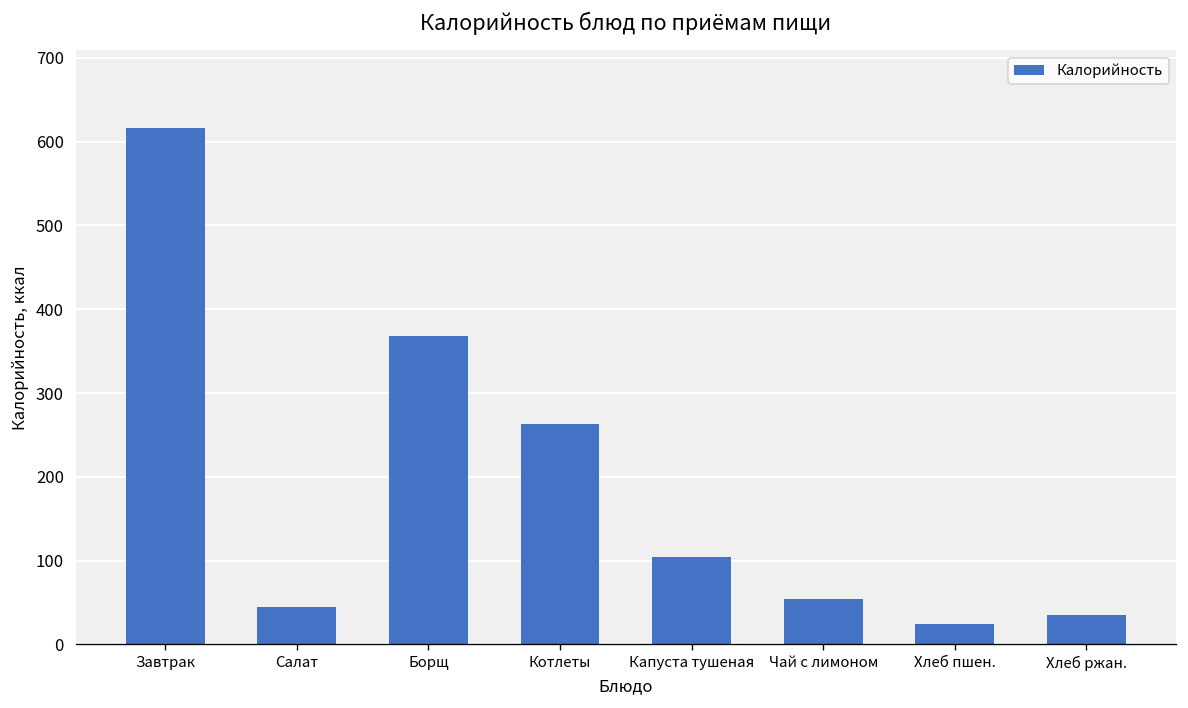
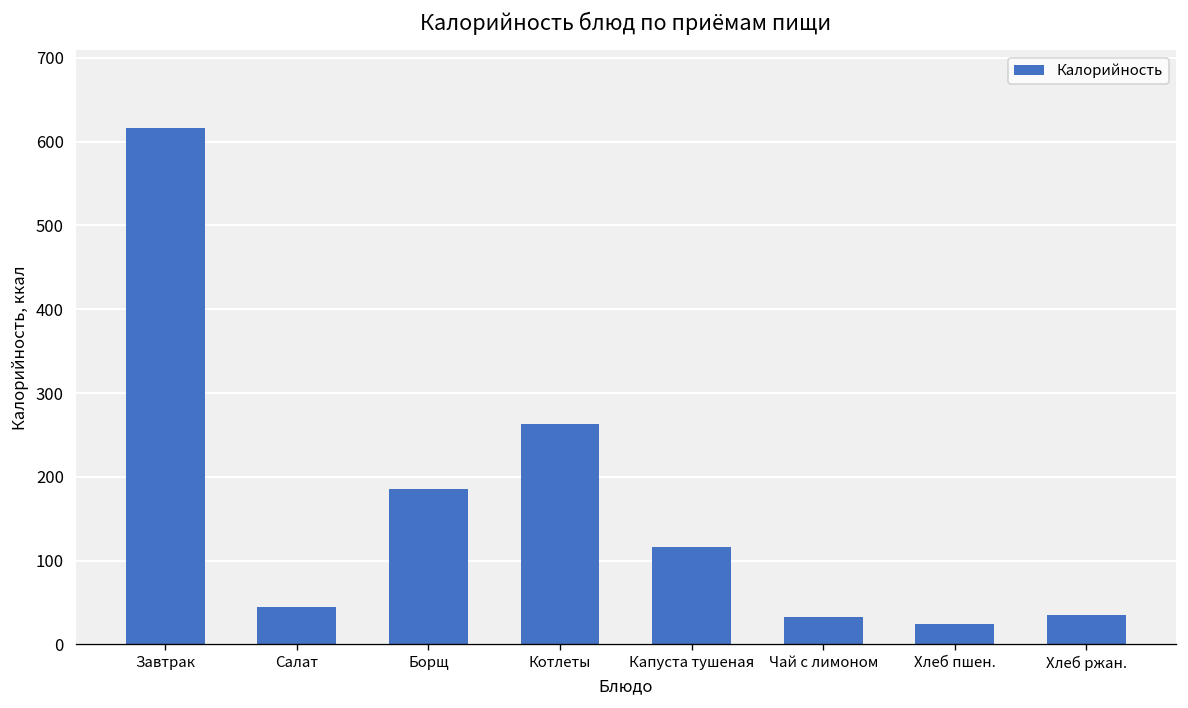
  {
    "Завтрак": 620,
    "Салат": 40,
-   "Борщ": 370,
+   "Борщ": 190,
    "Котлеты": 260,
-   "Капуста тушеная": 100,
-   "Чай с лимоном": 50,
+   "Капуста тушеная": 120,
+   "Чай с лимоном": 30,
    "Хлеб пшен.": 20,
    "Хлеб ржан.": 40
  }
